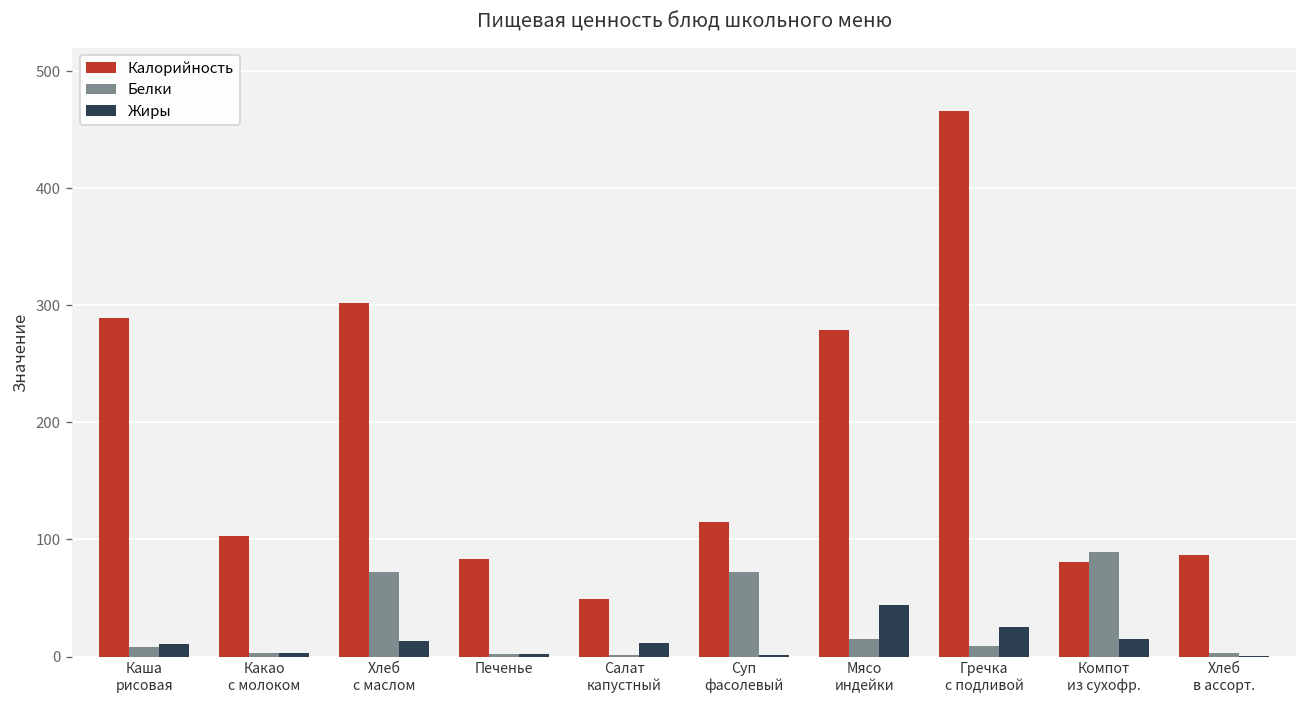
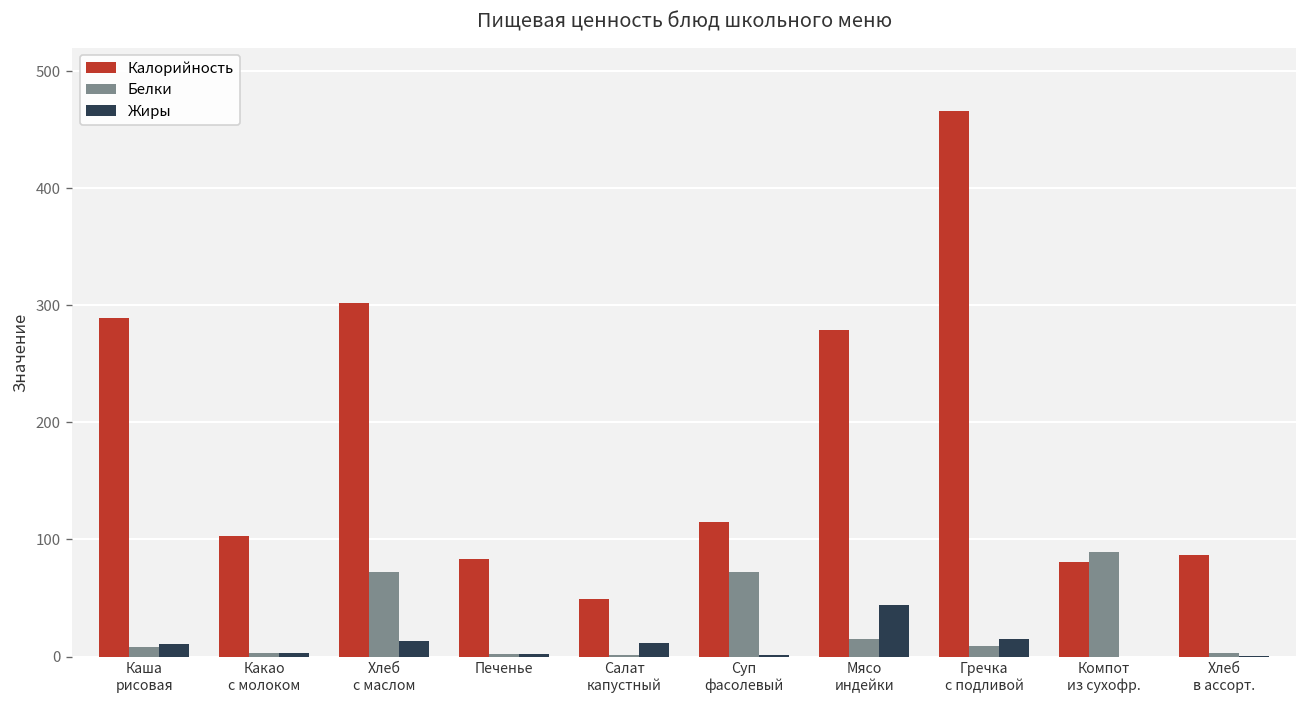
  {
    "Калорийность": {
      "Каша рисовая": 290,
      "Какао с молоком": 100,
      "Хлеб с маслом": 300,
      "Печенье": 80,
      "Салат капустный": 50,
      "Суп фасолевый": 120,
      "Мясо индейки": 280,
      "Гречка с подливой": 470,
      "Компот из сухофр.": 80,
      "Хлеб в ассорт.": 90
    },
    "Белки": {
      "Каша рисовая": 10,
      "Какао с молоком": 0,
      "Хлеб с маслом": 70,
      "Суп фасолевый": 70,
      "Мясо индейки": 20,
      "Гречка с подливой": 10,
      "Компот из сухофр.": 90,
      "Хлеб в ассорт.": 0
    },
    "Жиры": {
      "Каша рисовая": 10,
      "Какао с молоком": 0,
      "Хлеб с маслом": 10,
      "Салат капустный": 10,
      "Мясо индейки": 40,
-     "Гречка с подливой": 30,
-     "Компот из сухофр.": 20
+     "Гречка с подливой": 20,
+     "Компот из сухофр.": 0
    }
  }
